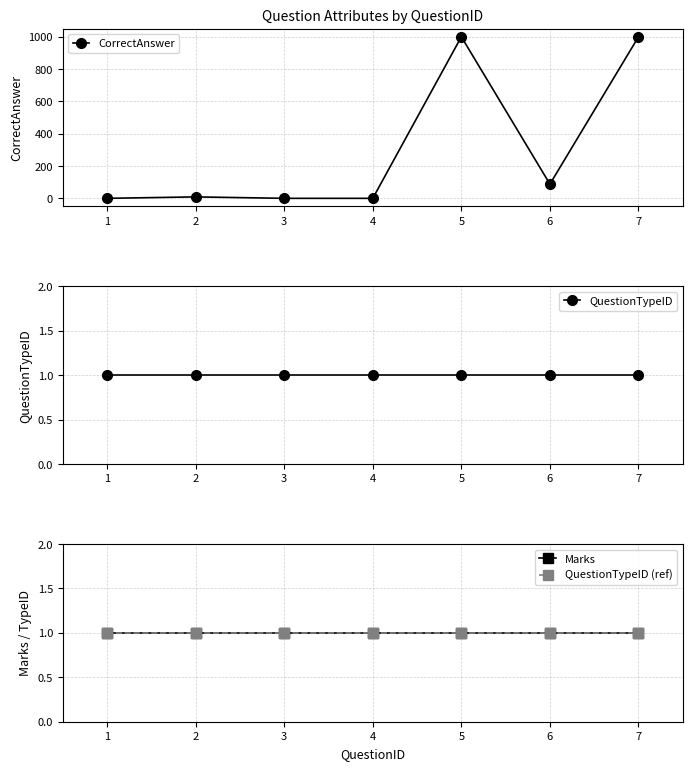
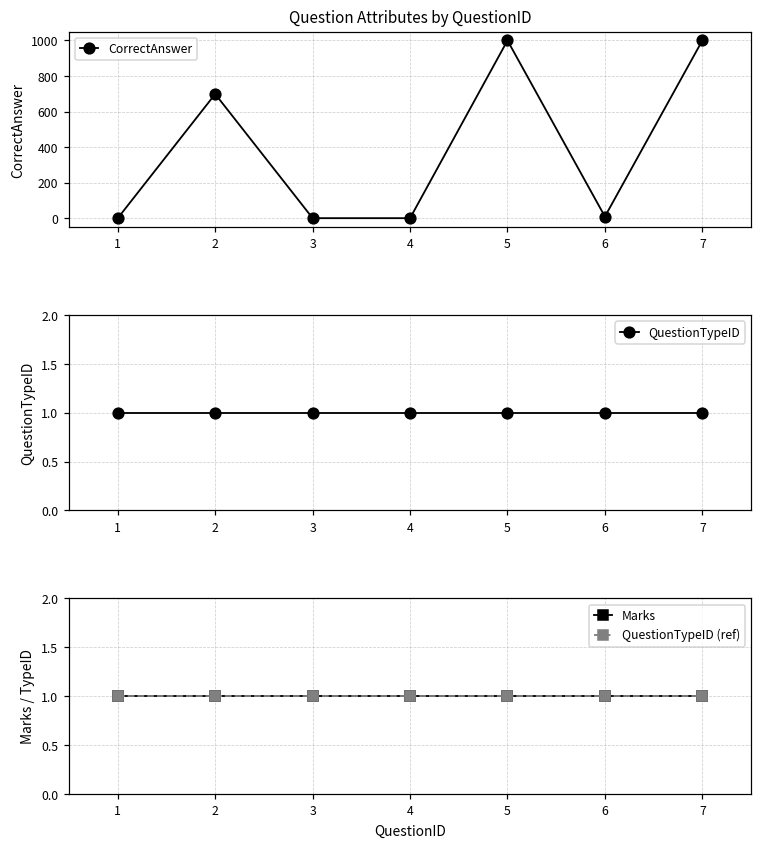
  {
    "Question Attributes by QuestionID": {
      "1": 0,
-     "2": 10,
+     "2": 700,
      "3": 0,
      "4": 0,
      "5": 1000,
-     "6": 90,
+     "6": 10,
      "7": 1000
    }
  }
